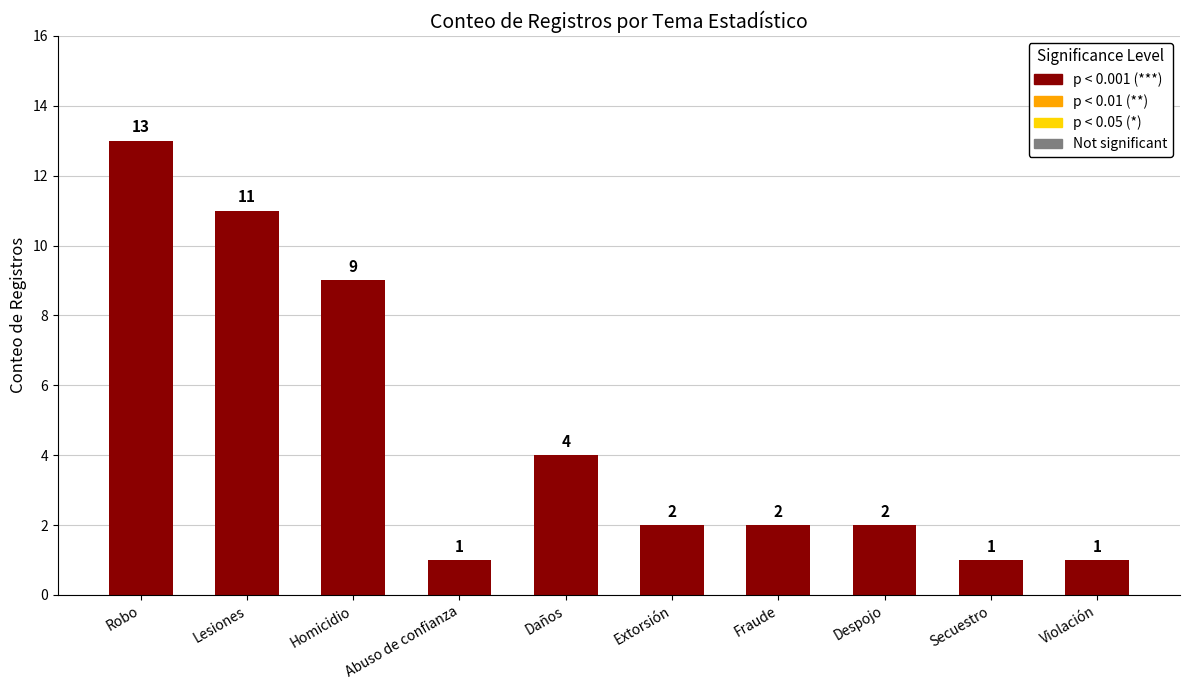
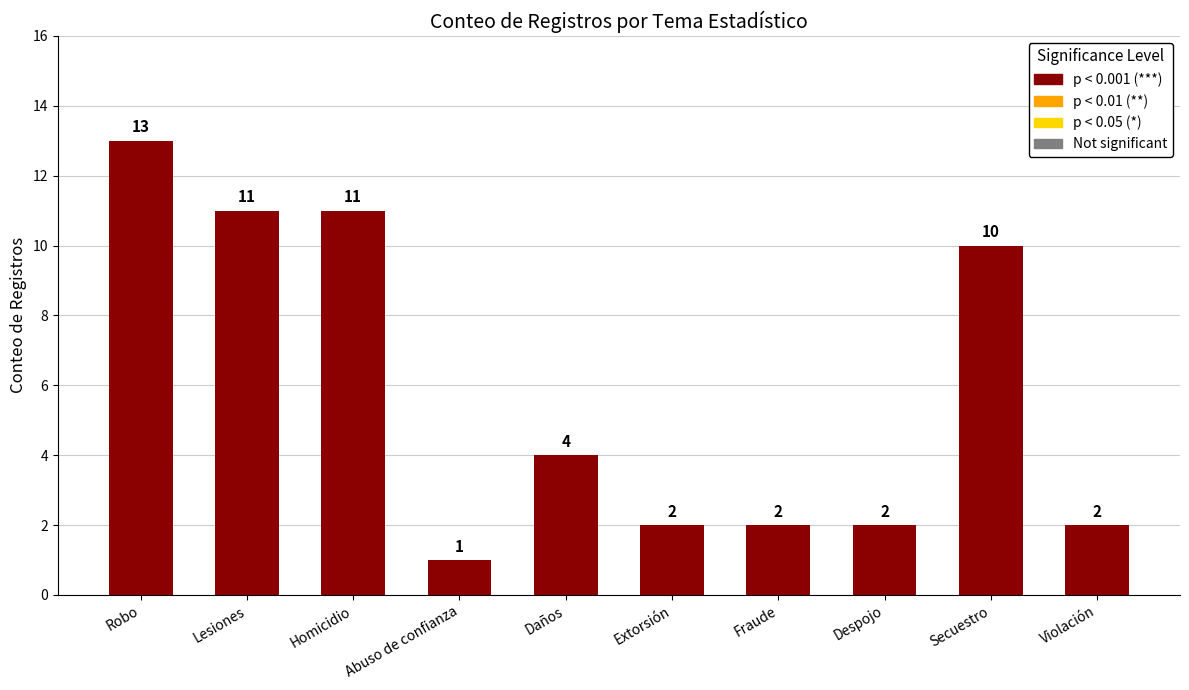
  {
    "Robo": 13,
    "Lesiones": 11,
-   "Homicidio": 9,
+   "Homicidio": 11,
    "Abuso de confianza": 1,
    "Daños": 4,
    "Extorsión": 2,
    "Fraude": 2,
    "Despojo": 2,
-   "Secuestro": 1,
-   "Violación": 1
+   "Secuestro": 10,
+   "Violación": 2
  }
